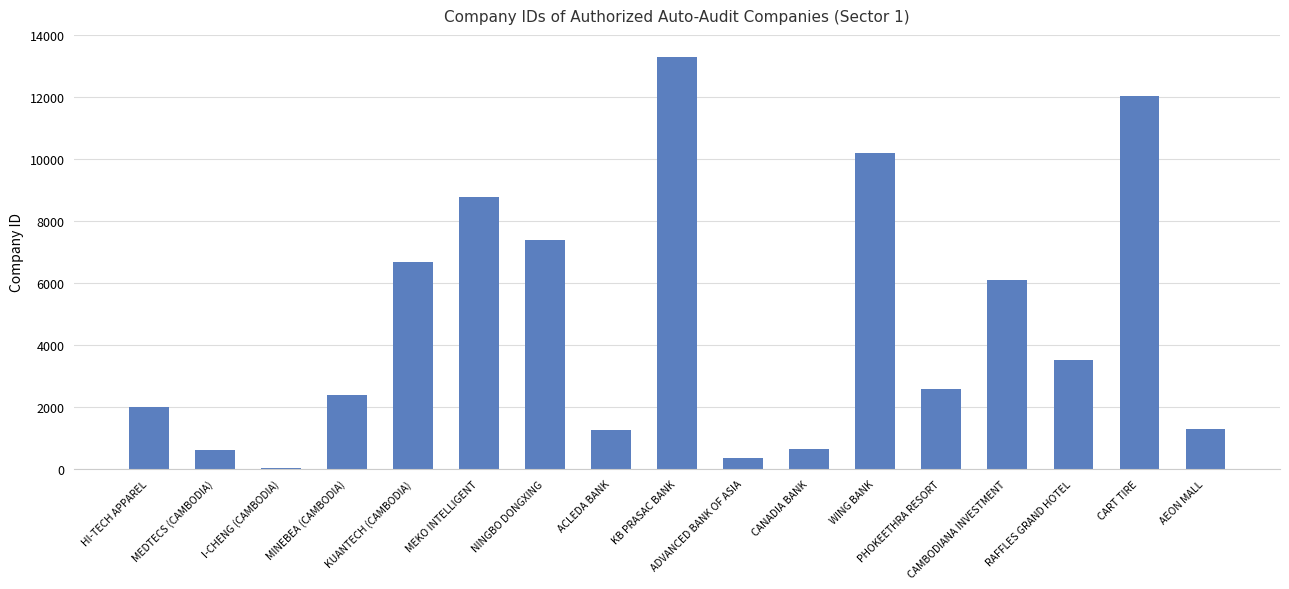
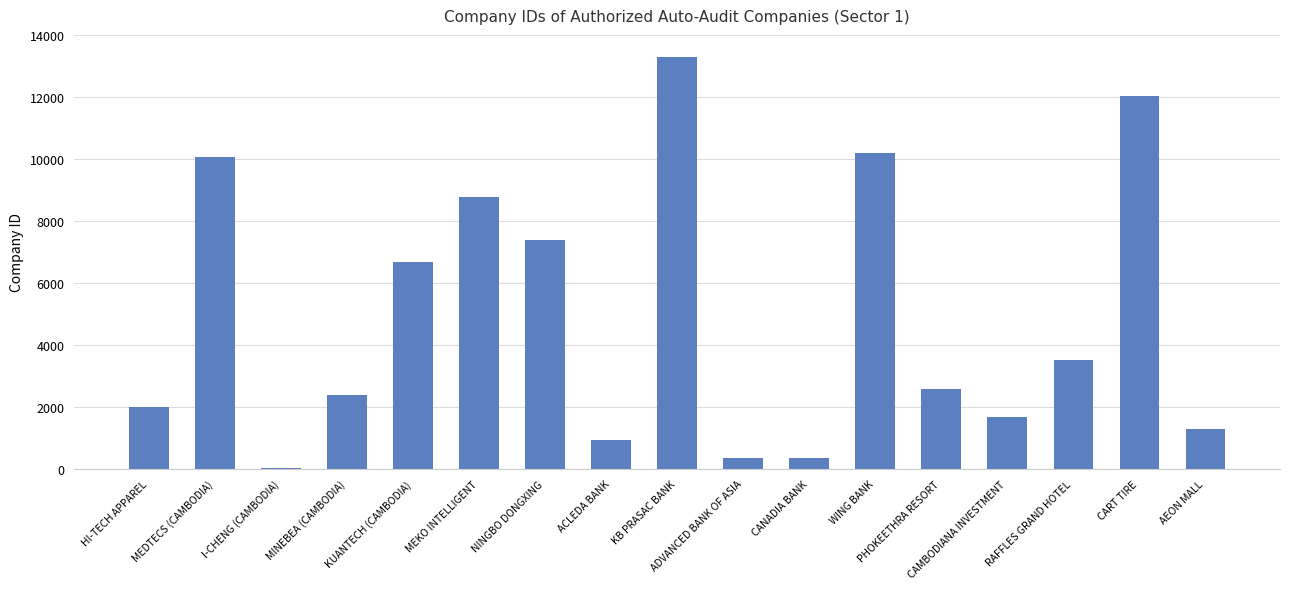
  {
    "HI-TECH APPAREL": 2000,
-   "MEDTECS (CAMBODIA)": 600,
+   "MEDTECS (CAMBODIA)": 10100,
    "MINEBEA (CAMBODIA)": 2400,
    "KUANTECH (CAMBODIA)": 6700,
    "MEKO INTELLIGENT": 8800,
    "NINGBO DONGXING": 7400,
-   "ACLEDA BANK": 1200,
+   "ACLEDA BANK": 900,
    "KB PRASAC BANK": 13300,
    "ADVANCED BANK OF ASIA": 300,
-   "CANADIA BANK": 600,
+   "CANADIA BANK": 300,
    "WING BANK": 10200,
    "PHOKEETHRA RESORT": 2600,
-   "CAMBODIANA INVESTMENT": 6100,
+   "CAMBODIANA INVESTMENT": 1700,
    "RAFFLES GRAND HOTEL": 3500,
    "CART TIRE": 12000,
    "AEON MALL": 1300
  }
